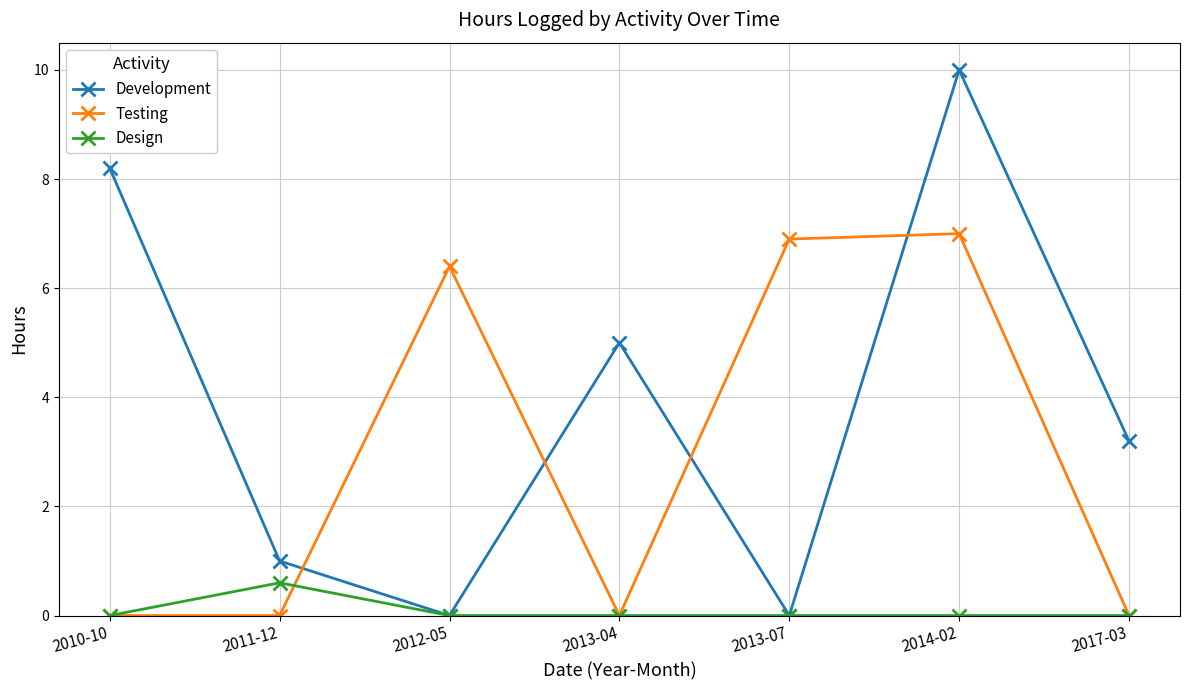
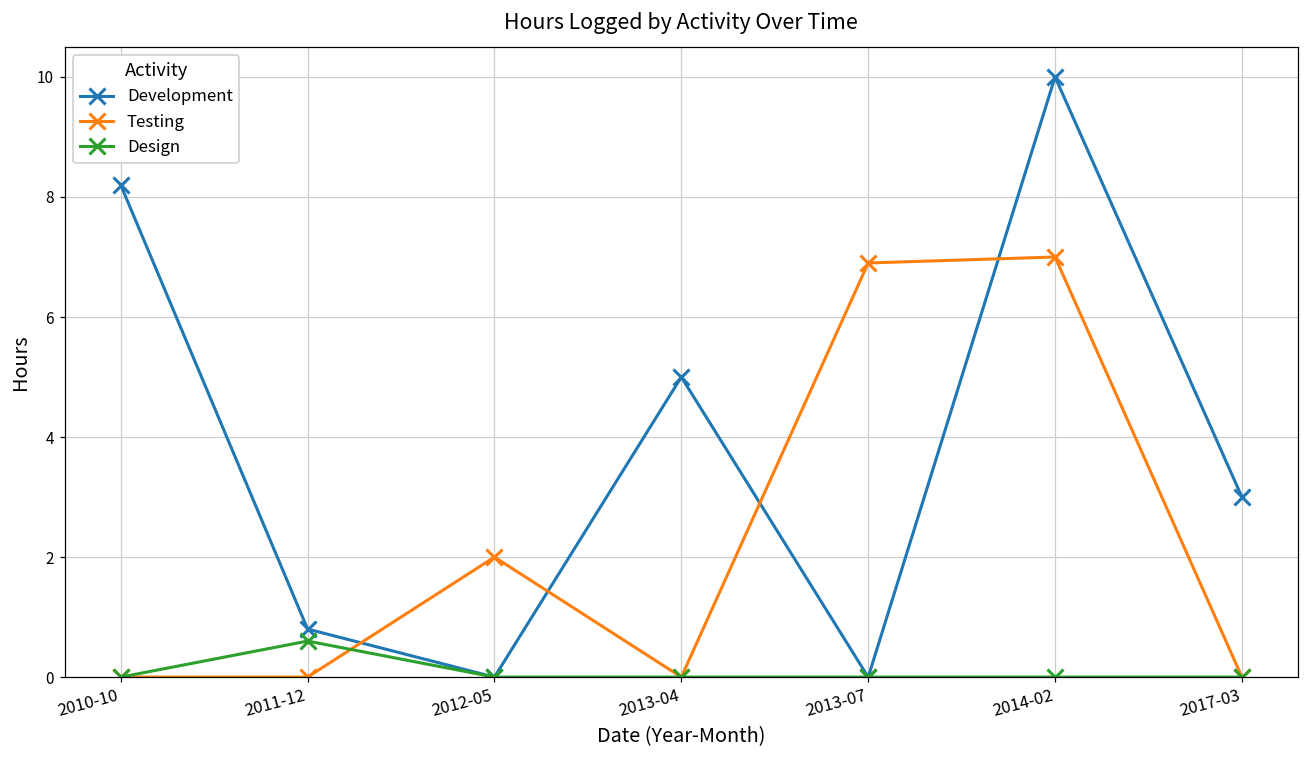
  {
    "Development": {
      "2010-10": 8.2,
-     "2011-12": 1.0,
+     "2011-12": 0.8,
      "2013-04": 5.0,
      "2014-02": 10.0,
-     "2017-03": 3.2
+     "2017-03": 3.0
    },
    "Testing": {
      "2011-12": 0.0,
-     "2012-05": 6.4,
+     "2012-05": 2.0,
      "2013-07": 6.9,
      "2014-02": 7.0
    },
    "Design": {
      "2011-12": 0.6,
      "2014-02": 0.0
    }
  }
